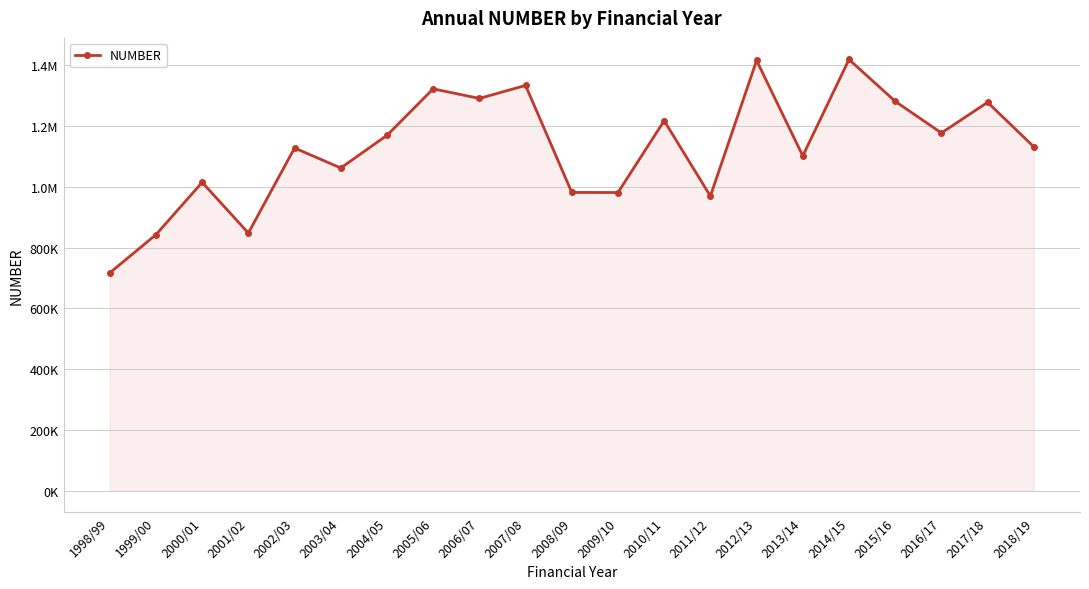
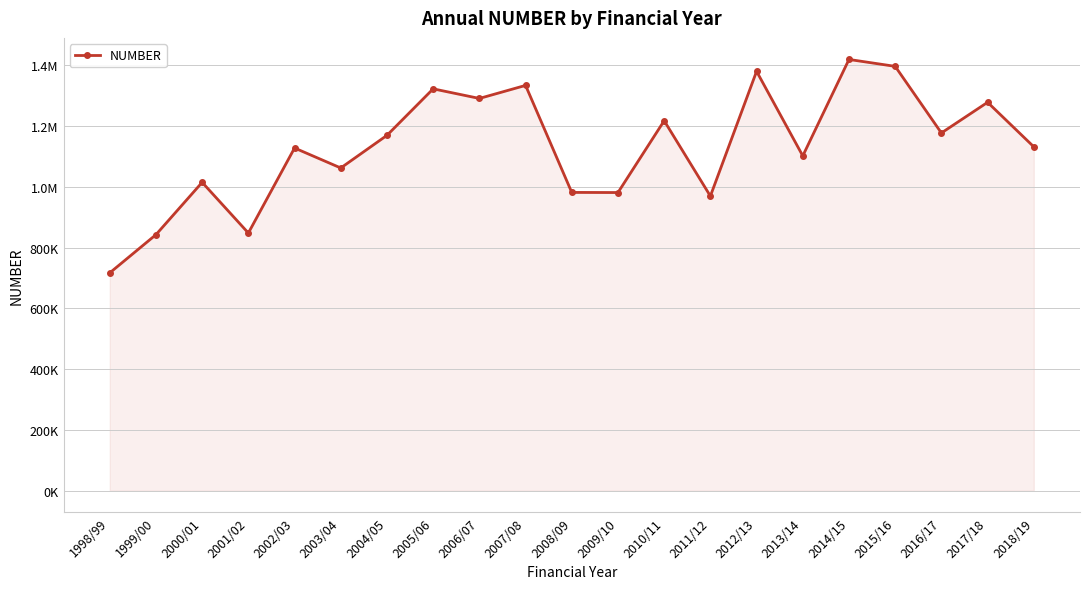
  {
    "1998/99": 720000,
    "1999/00": 840000,
    "2000/01": 1020000,
    "2001/02": 850000,
    "2002/03": 1130000,
    "2003/04": 1060000,
    "2004/05": 1170000,
    "2005/06": 1320000,
    "2006/07": 1290000,
    "2007/08": 1330000,
    "2008/09": 980000,
    "2009/10": 980000,
    "2010/11": 1220000,
    "2011/12": 970000,
-   "2012/13": 1420000,
+   "2012/13": 1380000,
    "2013/14": 1100000,
    "2014/15": 1420000,
-   "2015/16": 1280000,
+   "2015/16": 1400000,
    "2016/17": 1180000,
    "2017/18": 1280000,
    "2018/19": 1130000
  }
